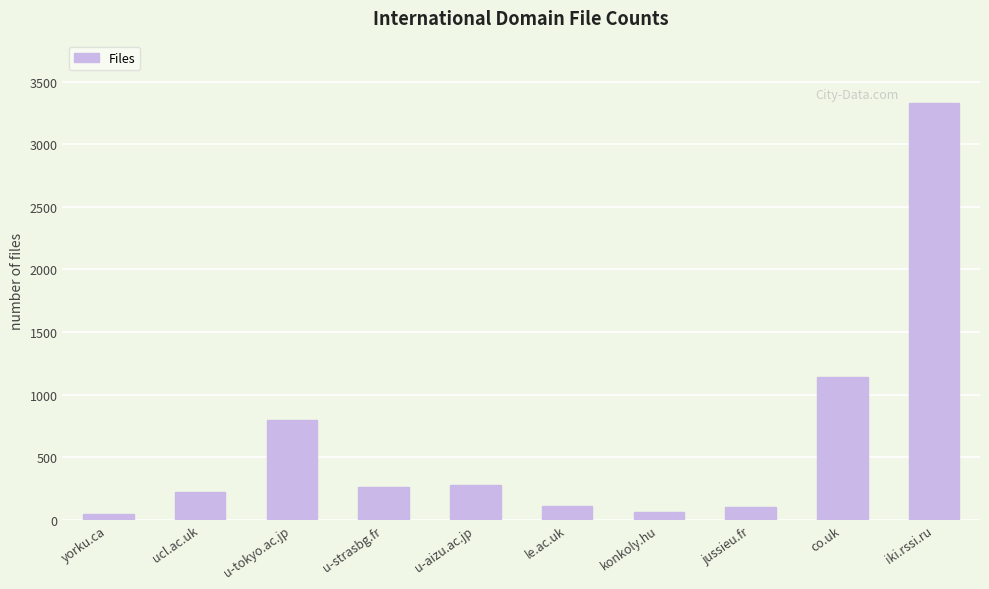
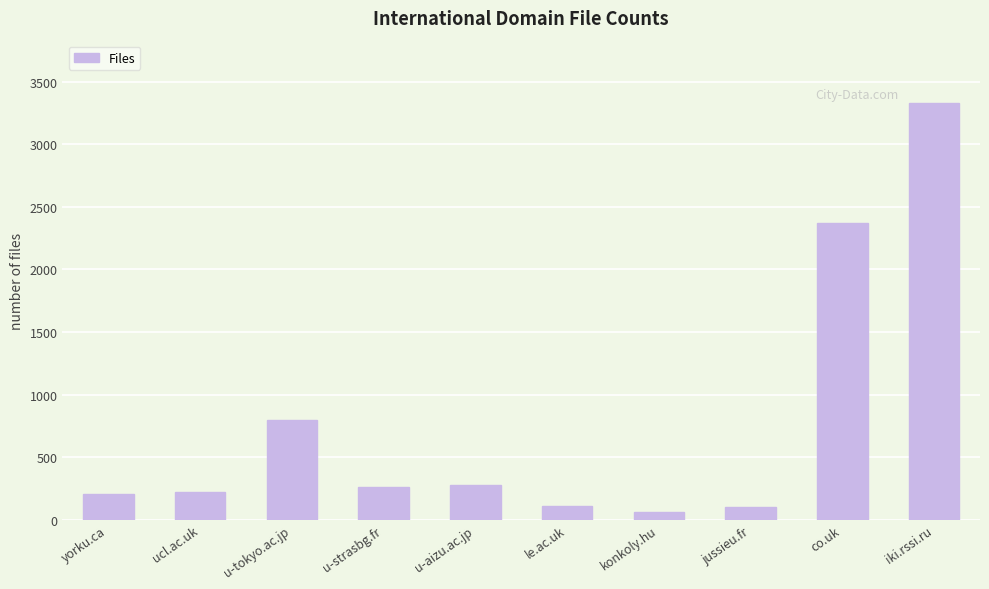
  {
-   "yorku.ca": 50,
+   "yorku.ca": 210,
    "ucl.ac.uk": 220,
    "u-tokyo.ac.jp": 800,
    "u-strasbg.fr": 260,
    "u-aizu.ac.jp": 280,
    "le.ac.uk": 110,
    "konkoly.hu": 60,
    "jussieu.fr": 100,
-   "co.uk": 1140,
+   "co.uk": 2370,
    "iki.rssi.ru": 3330
  }
